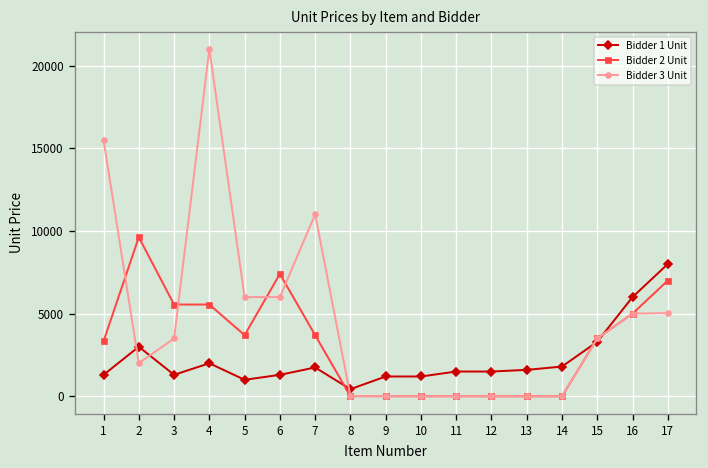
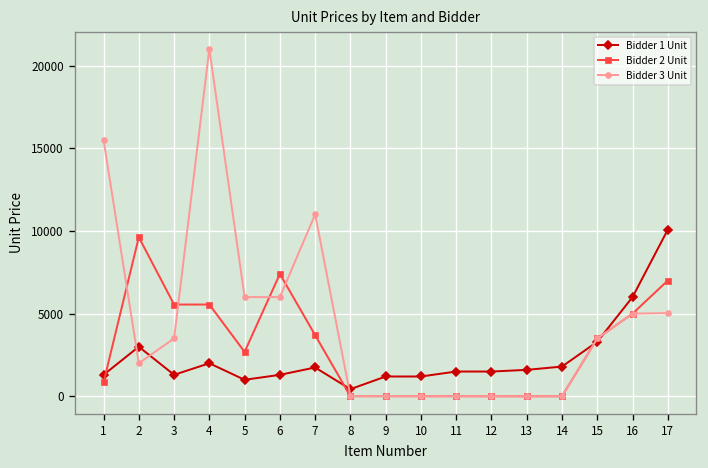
  {
    "Bidder 1 Unit": {
      "1": 1300,
      "2": 3000,
      "3": 1300,
      "4": 2000,
      "5": 1000,
      "6": 1300,
      "7": 1700,
      "8": 400,
      "9": 1200,
      "10": 1200,
      "11": 1500,
      "12": 1500,
      "13": 1600,
      "14": 1800,
      "15": 3300,
      "16": 6000,
-     "17": 8000
+     "17": 10100
    },
    "Bidder 2 Unit": {
-     "1": 3300,
+     "1": 800,
      "2": 9600,
      "3": 5600,
      "4": 5600,
-     "5": 3700,
+     "5": 2700,
      "6": 7400,
      "7": 3700,
      "17": 7000
    },
    "Bidder 3 Unit": {
      "1": 15500,
      "2": 2000,
      "3": 3500,
      "4": 21000,
      "5": 6000,
      "6": 6000,
      "7": 11000,
      "17": 5000
    }
  }
